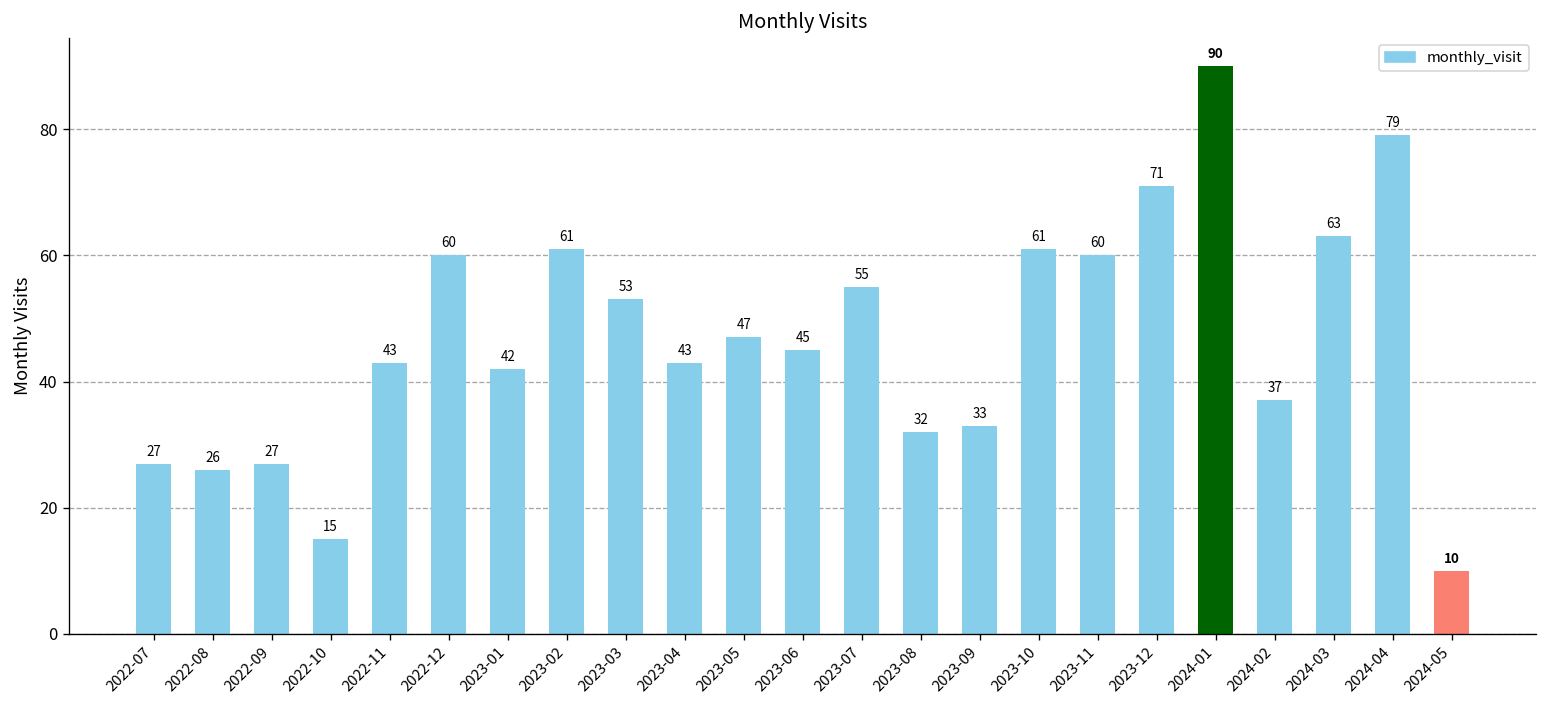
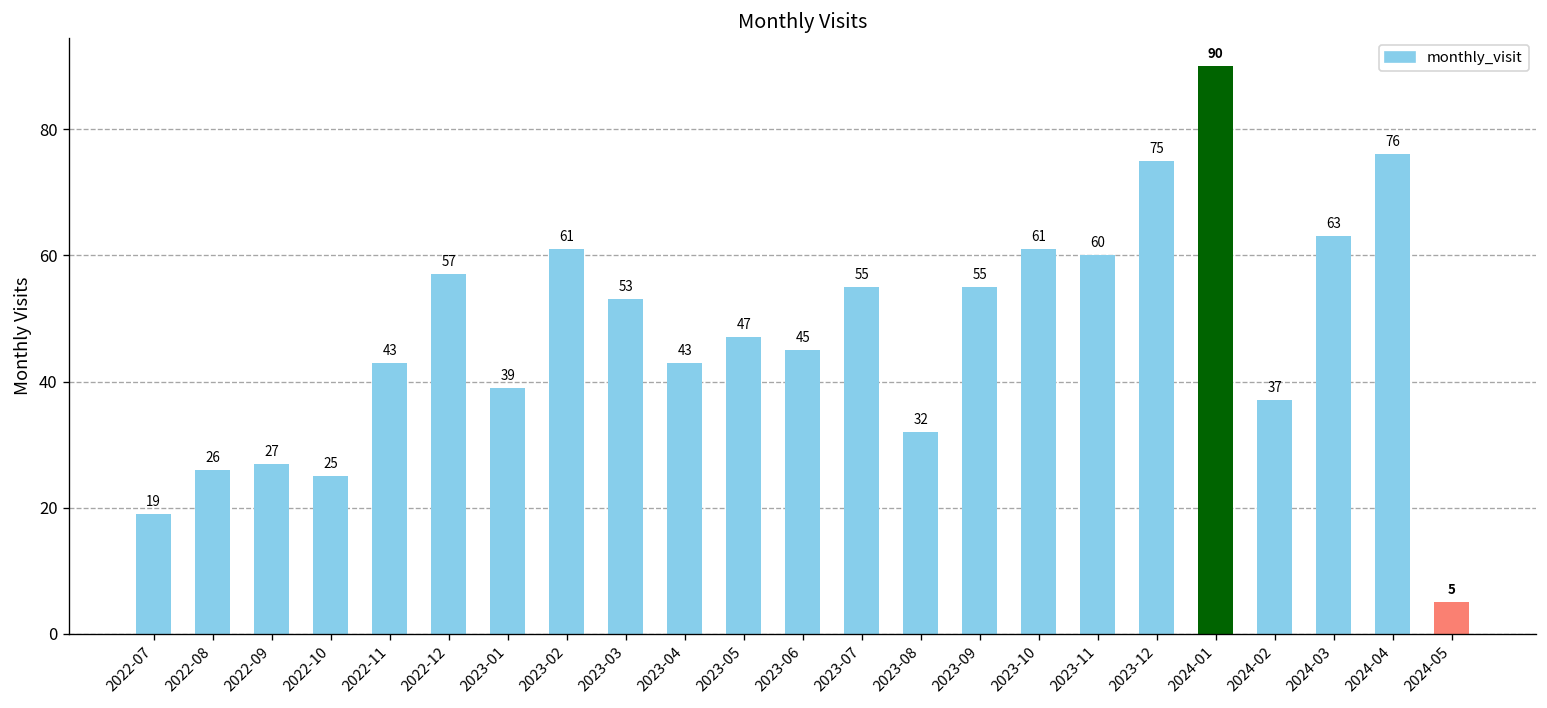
  {
-   "2022-07": 27,
+   "2022-07": 19,
    "2022-08": 26,
    "2022-09": 27,
-   "2022-10": 15,
+   "2022-10": 25,
    "2022-11": 43,
-   "2022-12": 60,
-   "2023-01": 42,
+   "2022-12": 57,
+   "2023-01": 39,
    "2023-02": 61,
    "2023-03": 53,
    "2023-04": 43,
    "2023-05": 47,
    "2023-06": 45,
    "2023-07": 55,
    "2023-08": 32,
-   "2023-09": 33,
+   "2023-09": 55,
    "2023-10": 61,
    "2023-11": 60,
-   "2023-12": 71,
+   "2023-12": 75,
    "2024-01": 90,
    "2024-02": 37,
    "2024-03": 63,
-   "2024-04": 79,
-   "2024-05": 10
+   "2024-04": 76,
+   "2024-05": 5
  }
